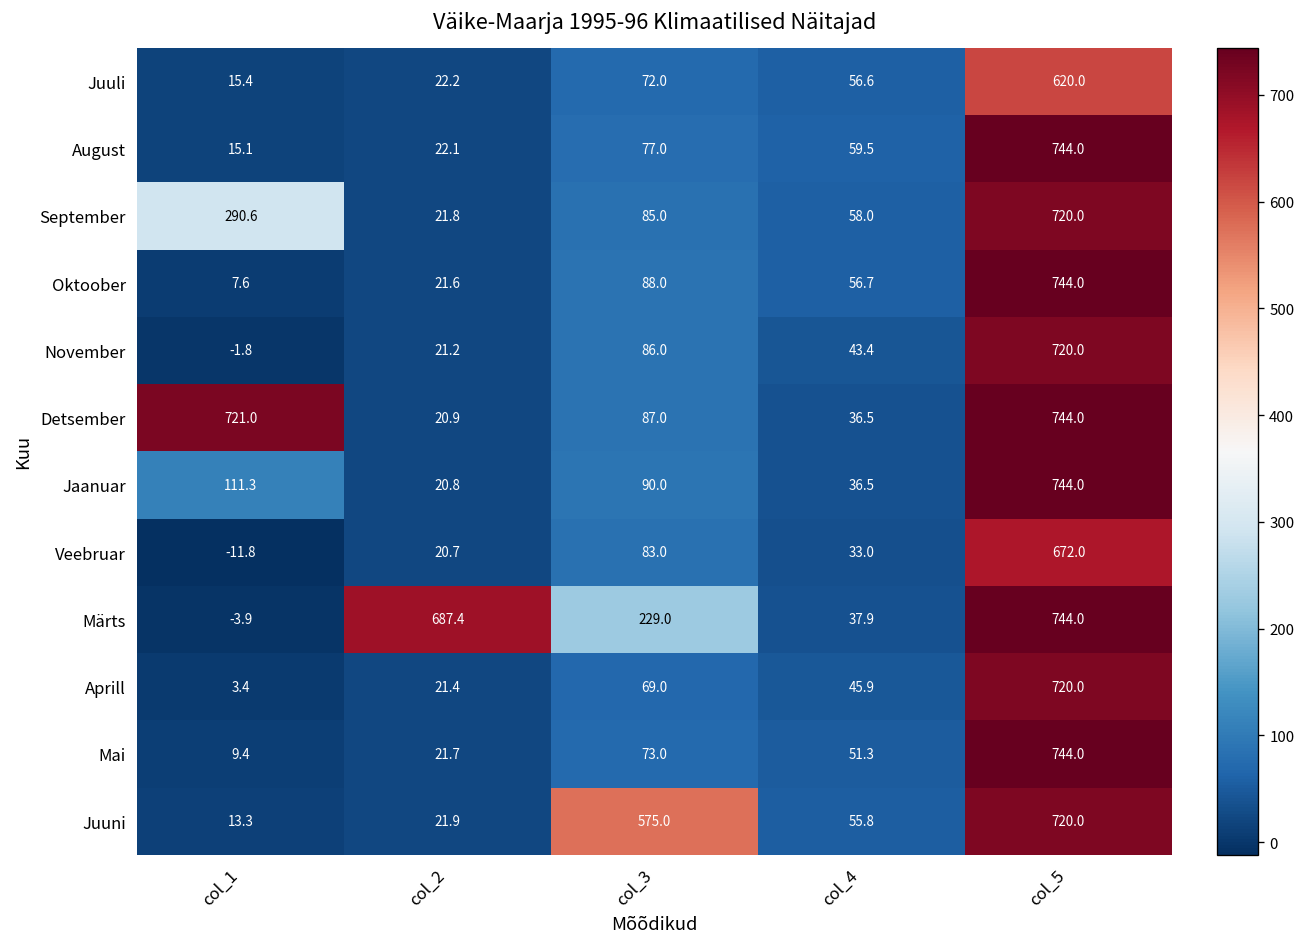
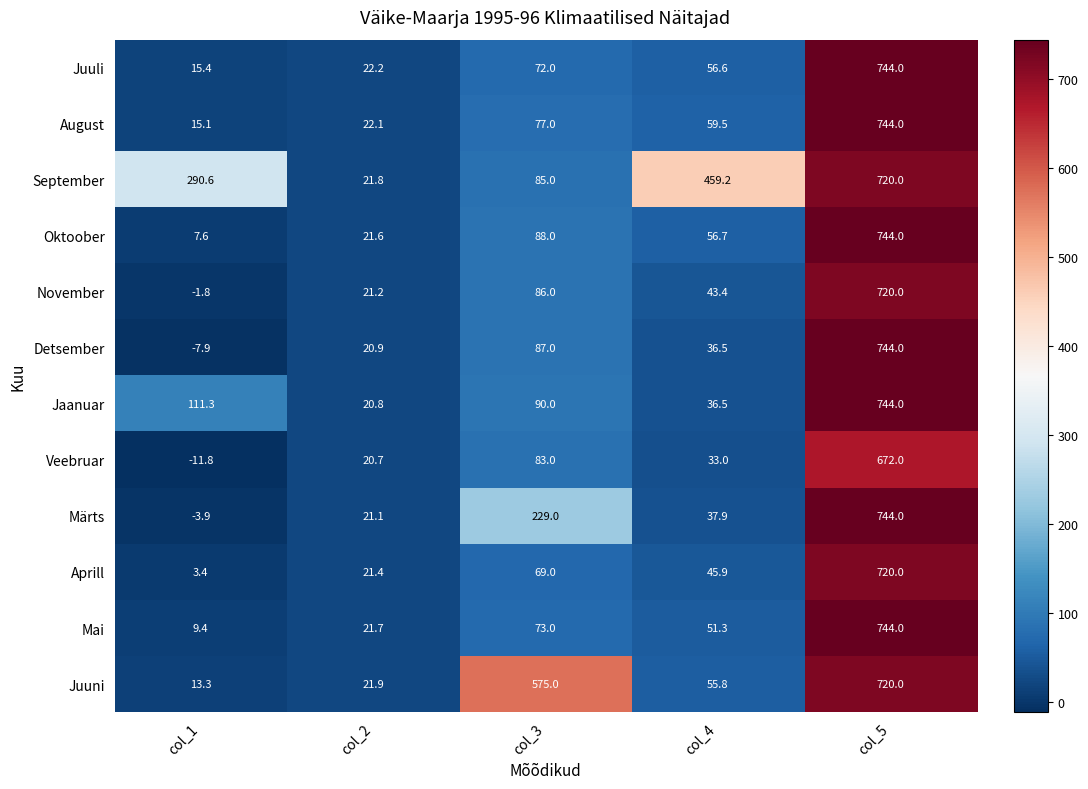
  {
    "Juuli": {
      "col_1": 15.4,
      "col_2": 22.2,
      "col_3": 72.0,
      "col_4": 56.6,
-     "col_5": 620.0
+     "col_5": 744.0
    },
    "August": {
      "col_1": 15.1,
      "col_2": 22.1,
      "col_3": 77.0,
      "col_4": 59.5,
      "col_5": 744.0
    },
    "September": {
      "col_1": 290.6,
      "col_2": 21.8,
      "col_3": 85.0,
-     "col_4": 58.0,
+     "col_4": 459.2,
      "col_5": 720.0
    },
    "Oktoober": {
      "col_1": 7.6,
      "col_2": 21.6,
      "col_3": 88.0,
      "col_4": 56.7,
      "col_5": 744.0
    },
    "November": {
      "col_1": -1.8,
      "col_2": 21.2,
      "col_3": 86.0,
      "col_4": 43.4,
      "col_5": 720.0
    },
    "Detsember": {
-     "col_1": 721.0,
+     "col_1": -7.9,
      "col_2": 20.9,
      "col_3": 87.0,
      "col_4": 36.5,
      "col_5": 744.0
    },
    "Jaanuar": {
      "col_1": 111.3,
      "col_2": 20.8,
      "col_3": 90.0,
      "col_4": 36.5,
      "col_5": 744.0
    },
    "Veebruar": {
      "col_1": -11.8,
      "col_2": 20.7,
      "col_3": 83.0,
      "col_4": 33.0,
      "col_5": 672.0
    },
    "Märts": {
      "col_1": -3.9,
-     "col_2": 687.4,
+     "col_2": 21.1,
      "col_3": 229.0,
      "col_4": 37.9,
      "col_5": 744.0
    },
    "Aprill": {
      "col_1": 3.4,
      "col_2": 21.4,
      "col_3": 69.0,
      "col_4": 45.9,
      "col_5": 720.0
    },
    "Mai": {
      "col_1": 9.4,
      "col_2": 21.7,
      "col_3": 73.0,
      "col_4": 51.3,
      "col_5": 744.0
    },
    "Juuni": {
      "col_1": 13.3,
      "col_2": 21.9,
      "col_3": 575.0,
      "col_4": 55.8,
      "col_5": 720.0
    }
  }
